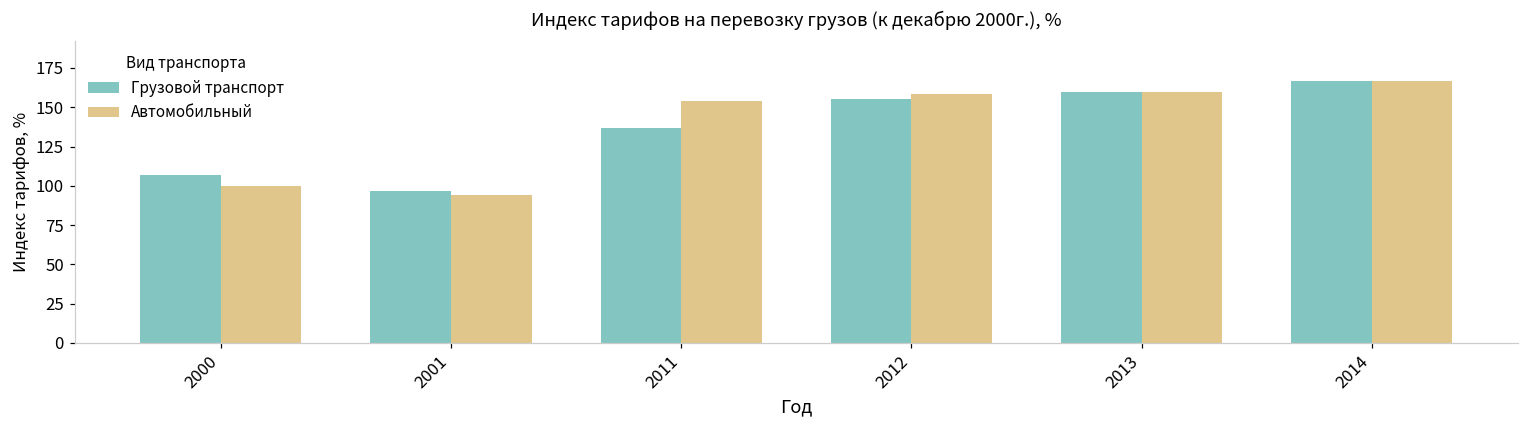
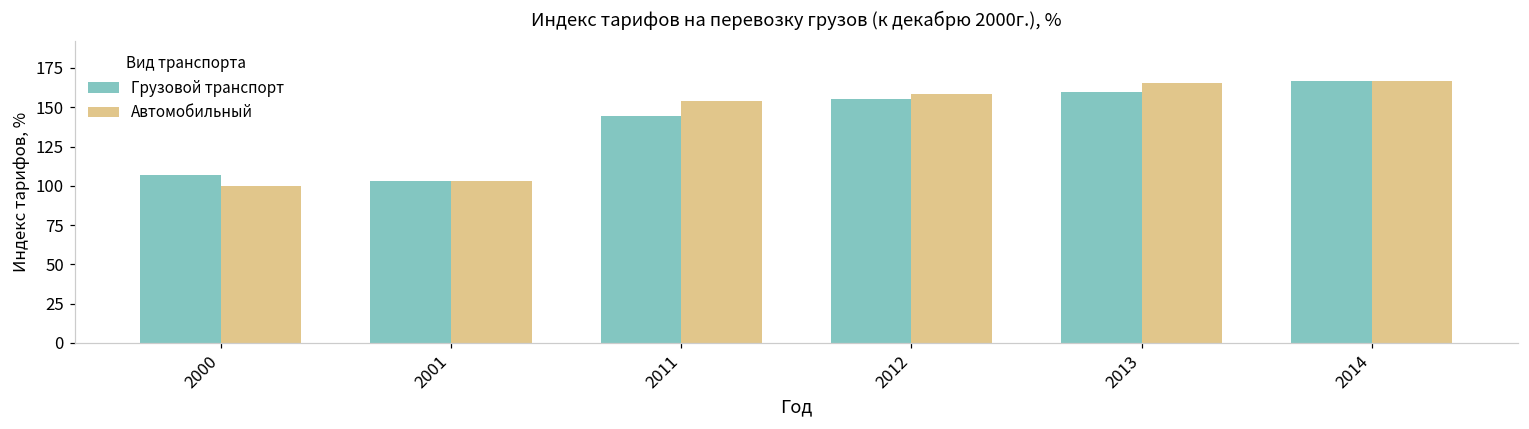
  {
    "Грузовой транспорт": {
      "2000": 107,
-     "2001": 97,
-     "2011": 137,
+     "2001": 103,
+     "2011": 145,
      "2012": 156,
      "2013": 159,
      "2014": 167
    },
    "Автомобильный": {
      "2000": 100,
-     "2001": 94,
+     "2001": 103,
      "2011": 154,
      "2012": 158,
-     "2013": 160,
+     "2013": 166,
      "2014": 167
    }
  }
